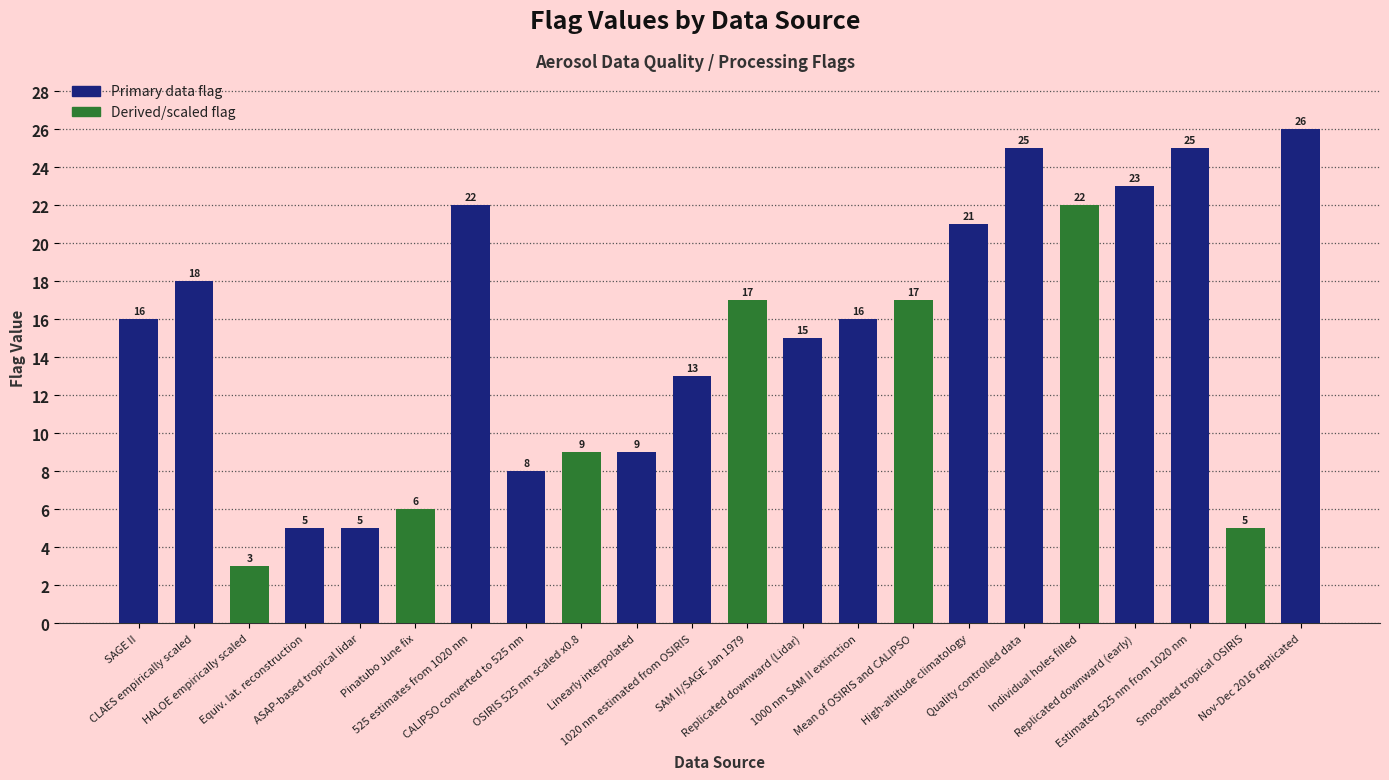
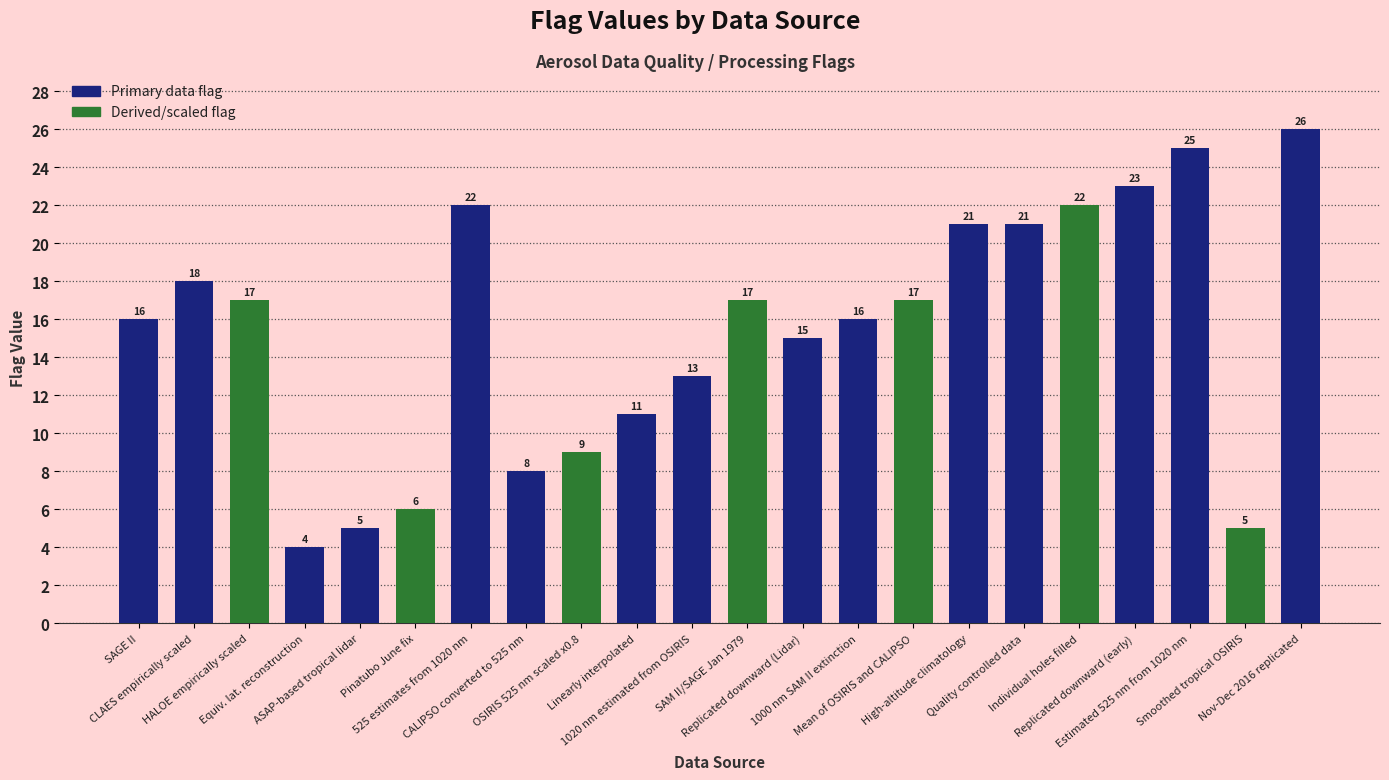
  {
    "SAGE II": 16,
    "CLAES empirically scaled": 18,
-   "HALOE empirically scaled": 3,
-   "Equiv. lat. reconstruction": 5,
+   "HALOE empirically scaled": 17,
+   "Equiv. lat. reconstruction": 4,
    "ASAP-based tropical lidar": 5,
    "Pinatubo June fix": 6,
    "525 estimates from 1020 nm": 22,
    "CALIPSO converted to 525 nm": 8,
    "OSIRIS 525 nm scaled x0.8": 9,
-   "Linearly interpolated": 9,
+   "Linearly interpolated": 11,
    "1020 nm estimated from OSIRIS": 13,
    "SAM II/SAGE Jan 1979": 17,
    "Replicated downward (Lidar)": 15,
    "1000 nm SAM II extinction": 16,
    "Mean of OSIRIS and CALIPSO": 17,
    "High-altitude climatology": 21,
-   "Quality controlled data": 25,
+   "Quality controlled data": 21,
    "Individual holes filled": 22,
    "Replicated downward (early)": 23,
    "Estimated 525 nm from 1020 nm": 25,
    "Smoothed tropical OSIRIS": 5,
    "Nov-Dec 2016 replicated": 26
  }
